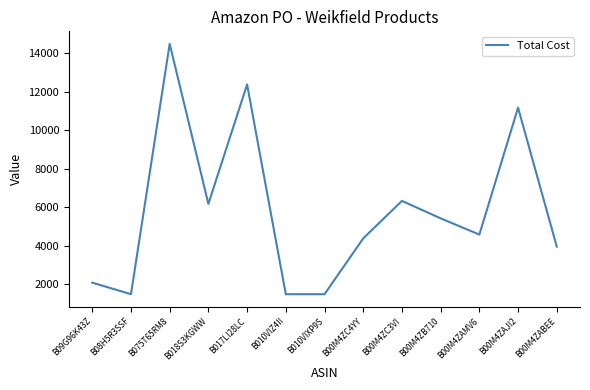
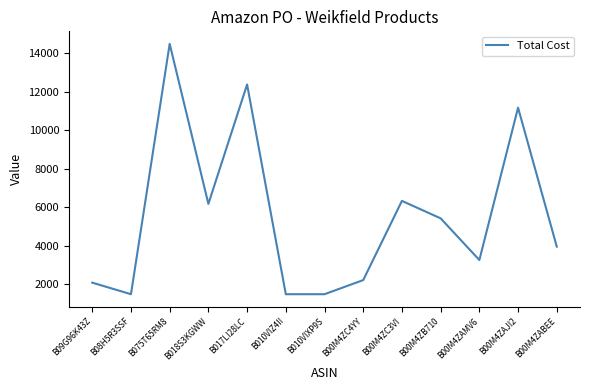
  {
    "B09G96K43Z": 2100,
    "B08H5R3SSF": 1500,
    "B075T65RM8": 14500,
    "B018S3KGWW": 6200,
    "B017LI28LC": 12400,
    "B010VIZ4II": 1500,
    "B010VIXP9S": 1500,
-   "B00M4ZC4YY": 4400,
+   "B00M4ZC4YY": 2200,
    "B00M4ZC3VI": 6300,
    "B00M4ZB710": 5400,
-   "B00M4ZAMV6": 4600,
+   "B00M4ZAMV6": 3300,
    "B00M4ZAJI2": 11200,
    "B00M4ZABEE": 4000
  }
